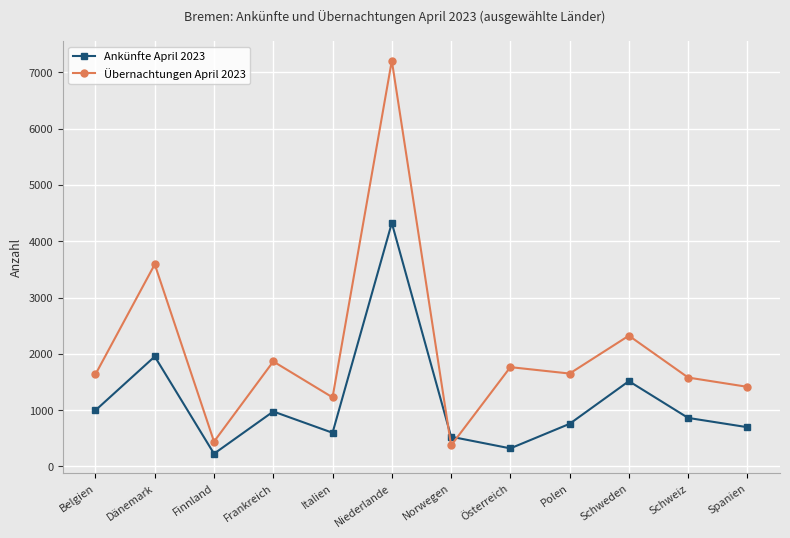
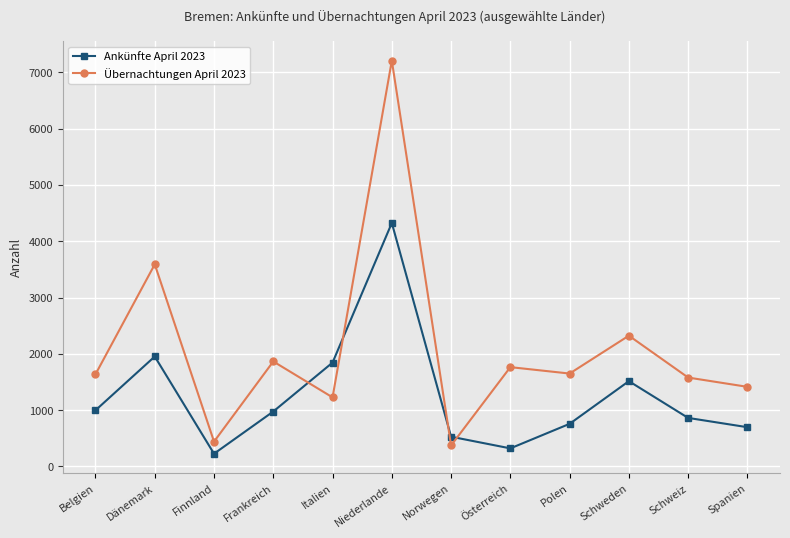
  {
    "Ankünfte April 2023": {
      "Belgien": 1000,
      "Dänemark": 2000,
      "Finnland": 200,
      "Frankreich": 1000,
-     "Italien": 600,
+     "Italien": 1800,
      "Niederlande": 4300,
      "Norwegen": 500,
      "Österreich": 300,
      "Polen": 800,
      "Schweden": 1500,
      "Schweiz": 900,
      "Spanien": 700
    },
    "Übernachtungen April 2023": {
      "Belgien": 1600,
      "Dänemark": 3600,
      "Finnland": 400,
      "Frankreich": 1900,
      "Italien": 1200,
      "Niederlande": 7200,
      "Norwegen": 400,
      "Österreich": 1800,
      "Polen": 1700,
      "Schweden": 2300,
      "Schweiz": 1600,
      "Spanien": 1400
    }
  }
